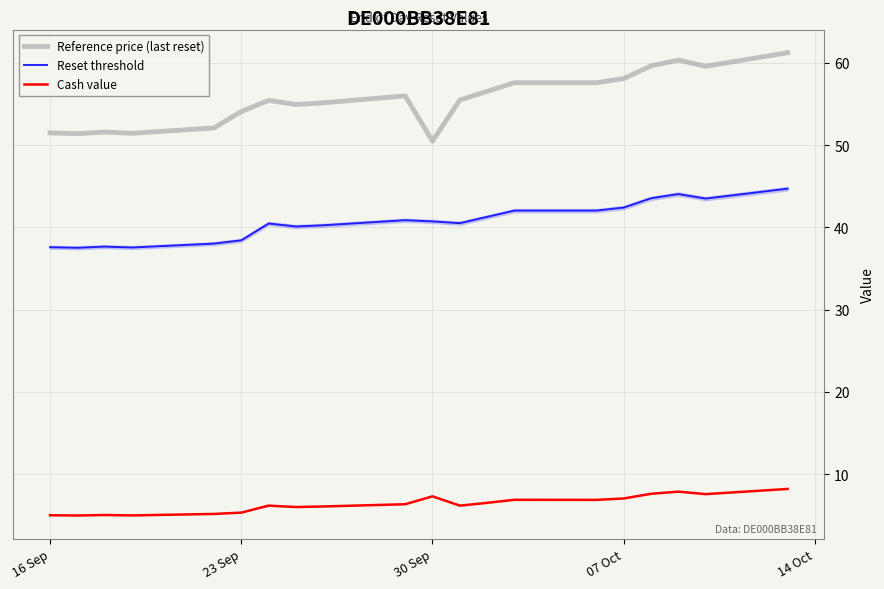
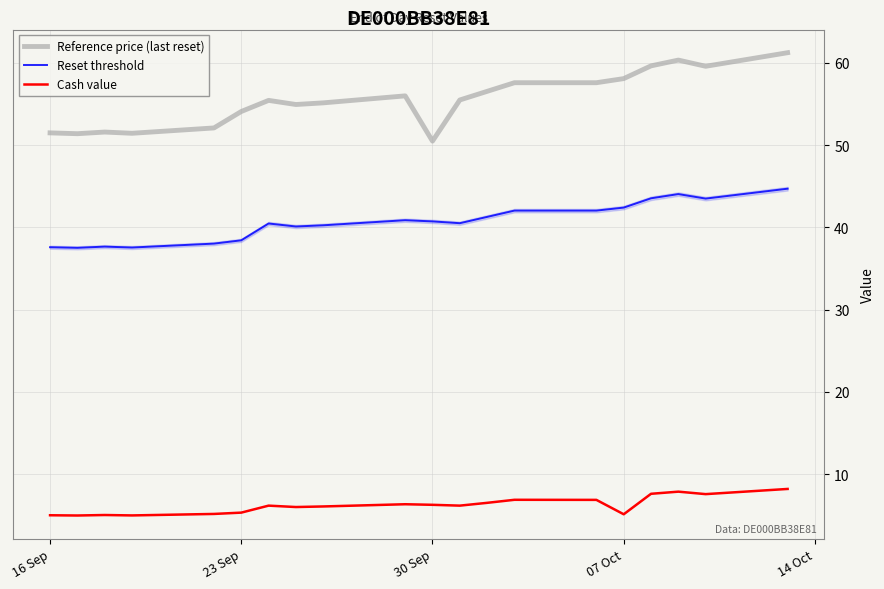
  {
    "Reference price (last reset)": {
      "16 Sep": 52,
      "23 Sep": 54,
      "30 Sep": 51,
      "07 Oct": 58
    },
    "Cash value": {
      "16 Sep": 5,
      "23 Sep": 5,
-     "30 Sep": 7,
-     "07 Oct": 7
+     "30 Sep": 6,
+     "07 Oct": 5
    }
  }
